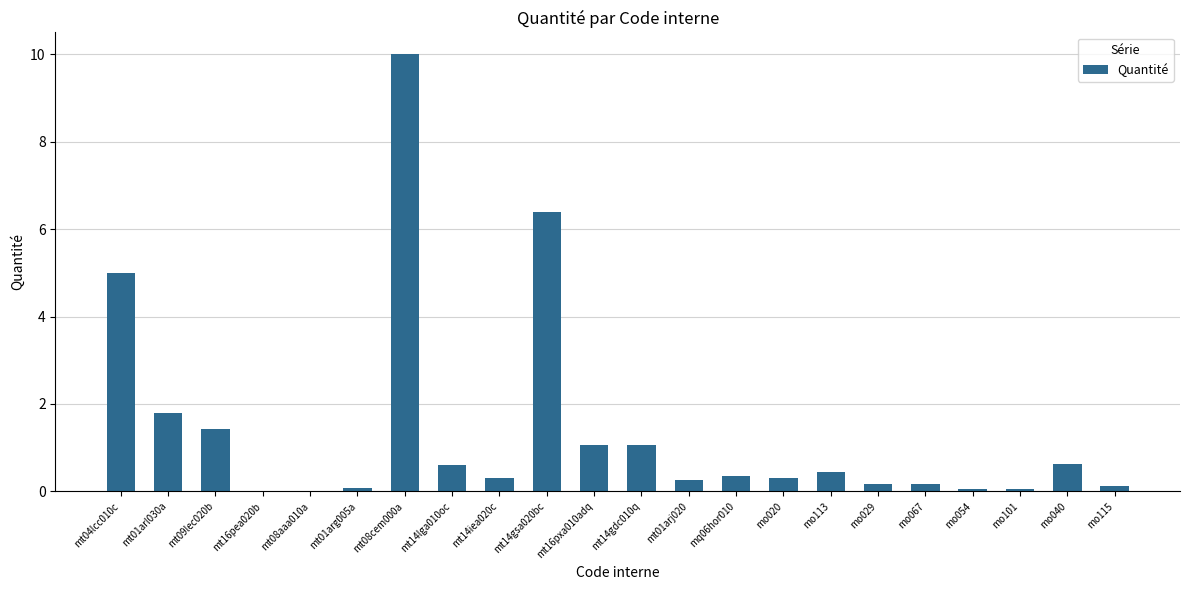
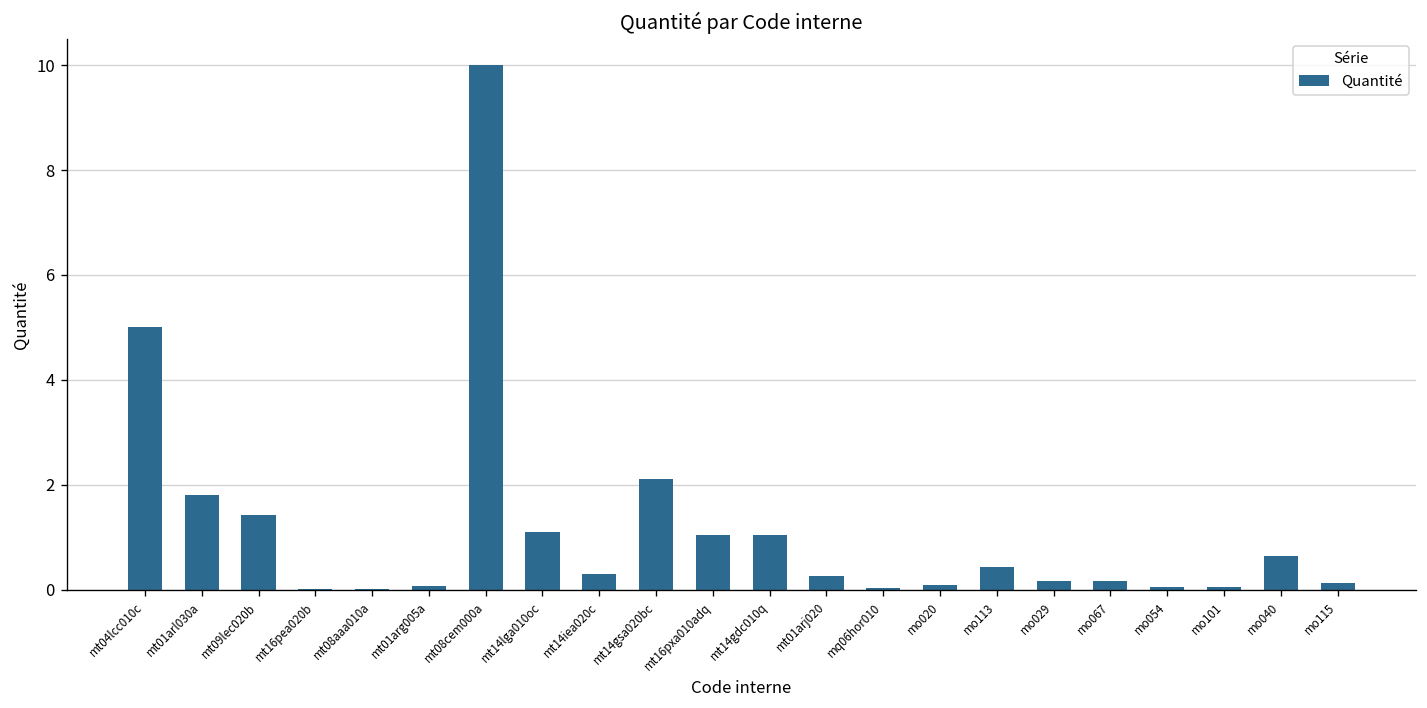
  {
    "mt04lcc010c": 5.0,
    "mt01arl030a": 1.8,
    "mt09lec020b": 1.4,
    "mt01arg005a": 0.1,
    "mt08cem000a": 10.0,
-   "mt14lga010oc": 0.6,
+   "mt14lga010oc": 1.1,
    "mt14iea020c": 0.3,
-   "mt14gsa020bc": 6.4,
+   "mt14gsa020bc": 2.1,
    "mt16pxa010adq": 1.1,
    "mt14gdc010q": 1.1,
    "mt01arj020": 0.3,
-   "mq06hor010": 0.4,
-   "mo020": 0.3,
+   "mq06hor010": 0.0,
+   "mo020": 0.1,
    "mo113": 0.4,
    "mo029": 0.2,
    "mo067": 0.2,
    "mo040": 0.6,
    "mo115": 0.1
  }
